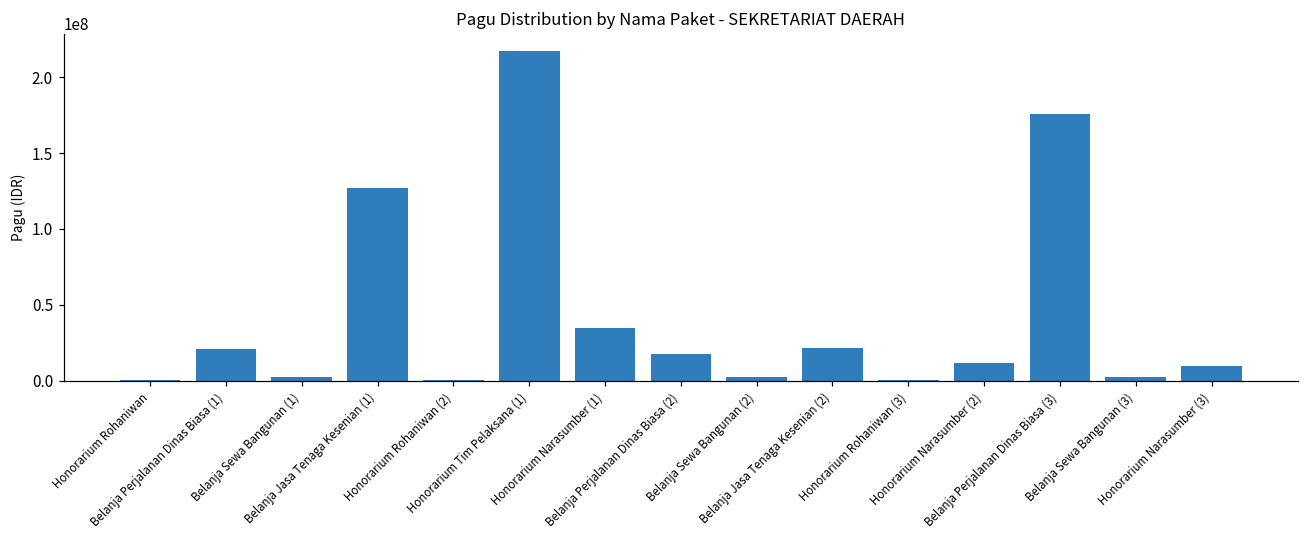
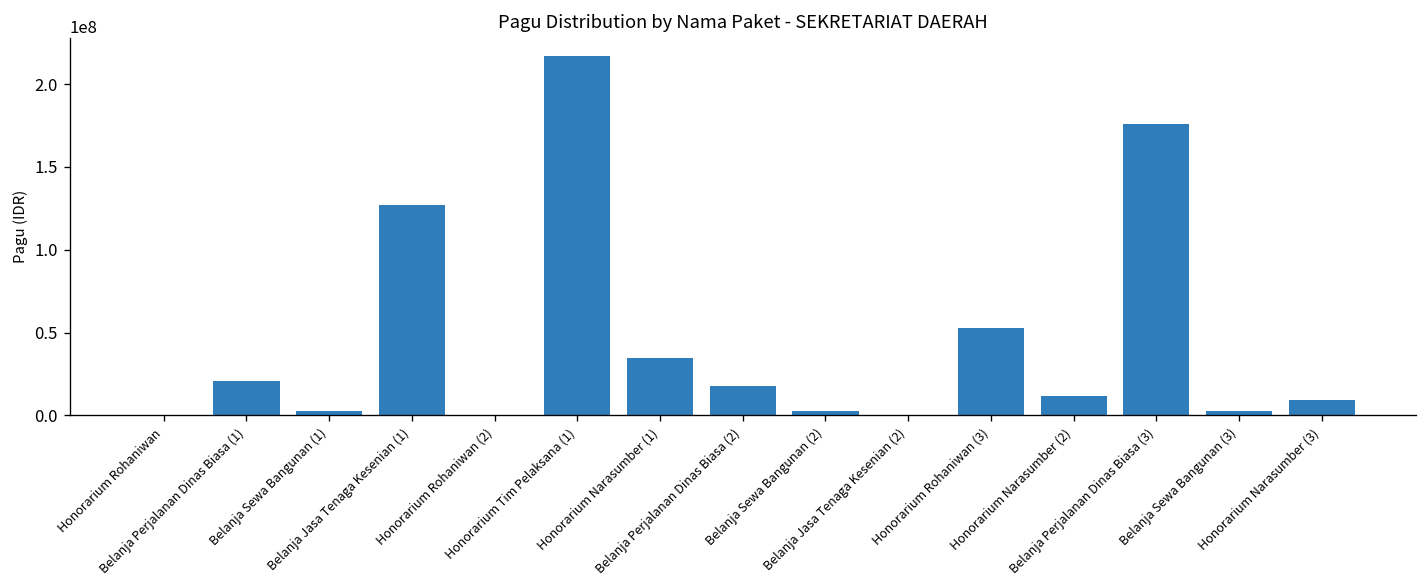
  {
    "Belanja Perjalanan Dinas Biasa (1)": 21000000,
    "Belanja Sewa Bangunan (1)": 3000000,
    "Belanja Jasa Tenaga Kesenian (1)": 127000000,
    "Honorarium Tim Pelaksana (1)": 217000000,
    "Honorarium Narasumber (1)": 35000000,
    "Belanja Perjalanan Dinas Biasa (2)": 18000000,
    "Belanja Sewa Bangunan (2)": 3000000,
-   "Belanja Jasa Tenaga Kesenian (2)": 22000000,
-   "Honorarium Rohaniwan (3)": 0,
+   "Belanja Jasa Tenaga Kesenian (2)": 0,
+   "Honorarium Rohaniwan (3)": 53000000,
    "Honorarium Narasumber (2)": 12000000,
    "Belanja Perjalanan Dinas Biasa (3)": 176000000,
    "Belanja Sewa Bangunan (3)": 3000000,
    "Honorarium Narasumber (3)": 10000000
  }
